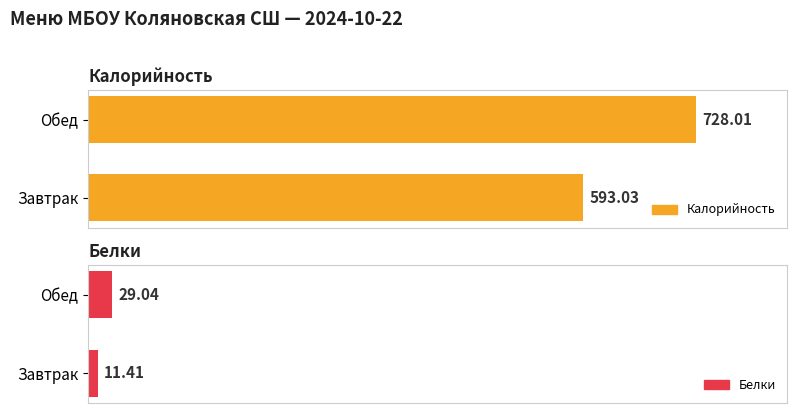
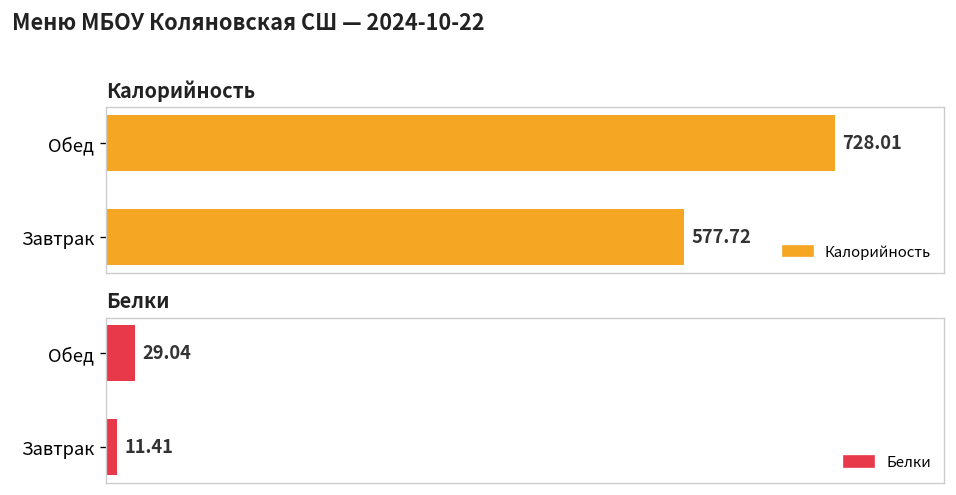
  {
    "Калорийность": {
      "Обед": 728.01,
-     "Завтрак": 593.03
+     "Завтрак": 577.72
    },
    "Белки": {
      "Обед": 29.04,
      "Завтрак": 11.41
    }
  }
